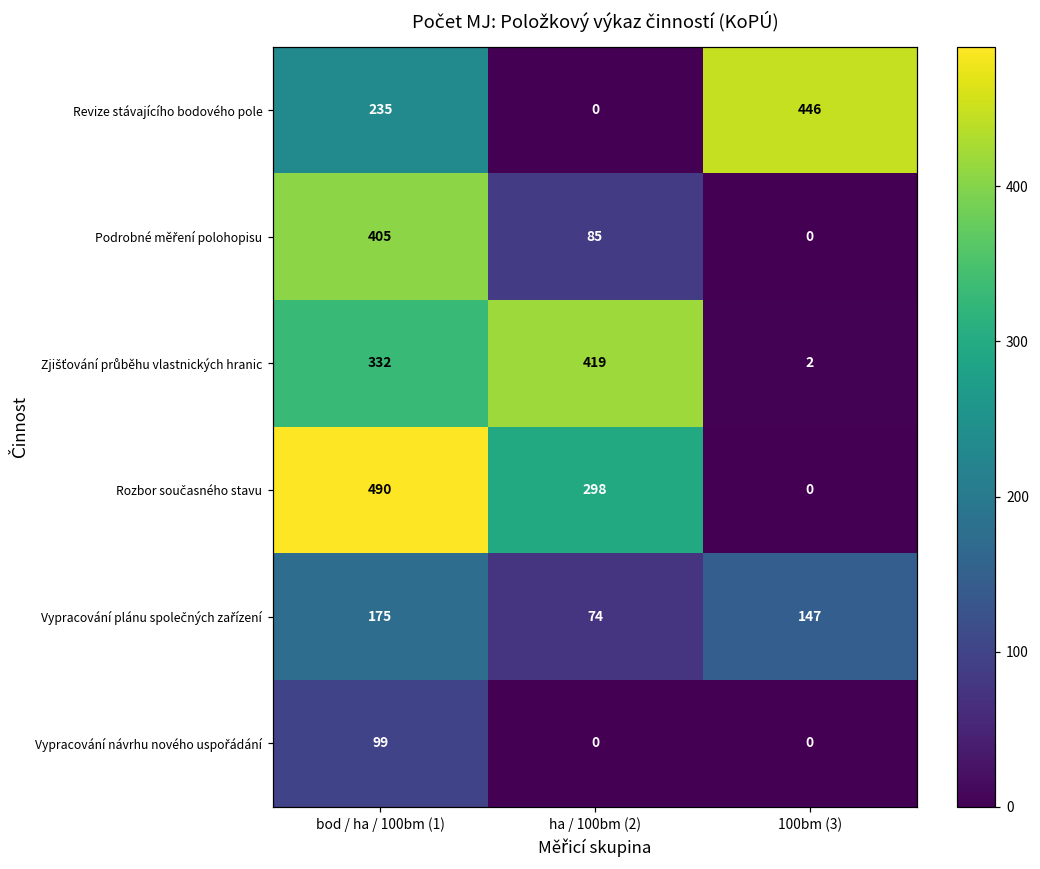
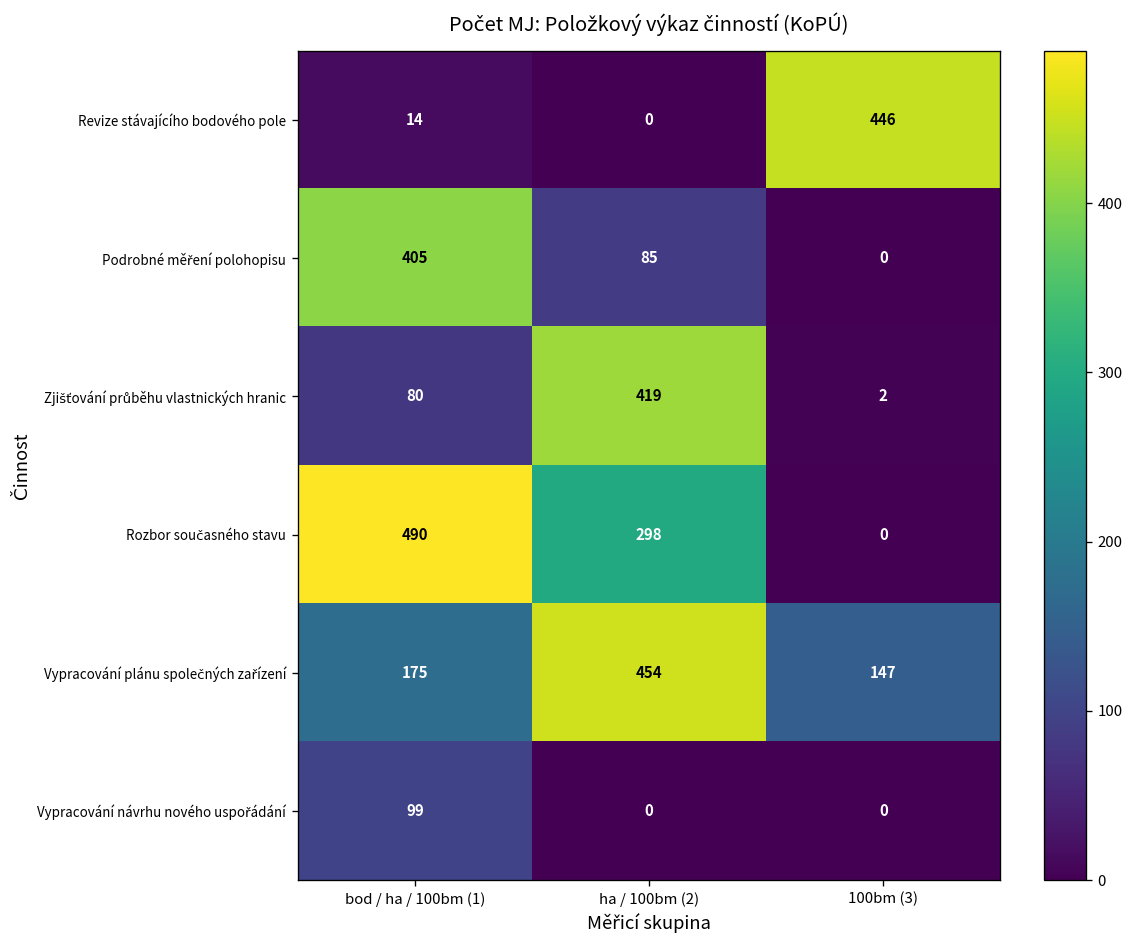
  {
    "Revize stávajícího bodového pole": {
-     "bod / ha / 100bm (1)": 235,
+     "bod / ha / 100bm (1)": 14,
      "ha / 100bm (2)": 0,
      "100bm (3)": 446
    },
    "Podrobné měření polohopisu": {
      "bod / ha / 100bm (1)": 405,
      "ha / 100bm (2)": 85,
      "100bm (3)": 0
    },
    "Zjišťování průběhu vlastnických hranic": {
-     "bod / ha / 100bm (1)": 332,
+     "bod / ha / 100bm (1)": 80,
      "ha / 100bm (2)": 419,
      "100bm (3)": 2
    },
    "Rozbor současného stavu": {
      "bod / ha / 100bm (1)": 490,
      "ha / 100bm (2)": 298,
      "100bm (3)": 0
    },
    "Vypracování plánu společných zařízení": {
      "bod / ha / 100bm (1)": 175,
-     "ha / 100bm (2)": 74,
+     "ha / 100bm (2)": 454,
      "100bm (3)": 147
    },
    "Vypracování návrhu nového uspořádání": {
      "bod / ha / 100bm (1)": 99,
      "ha / 100bm (2)": 0,
      "100bm (3)": 0
    }
  }
